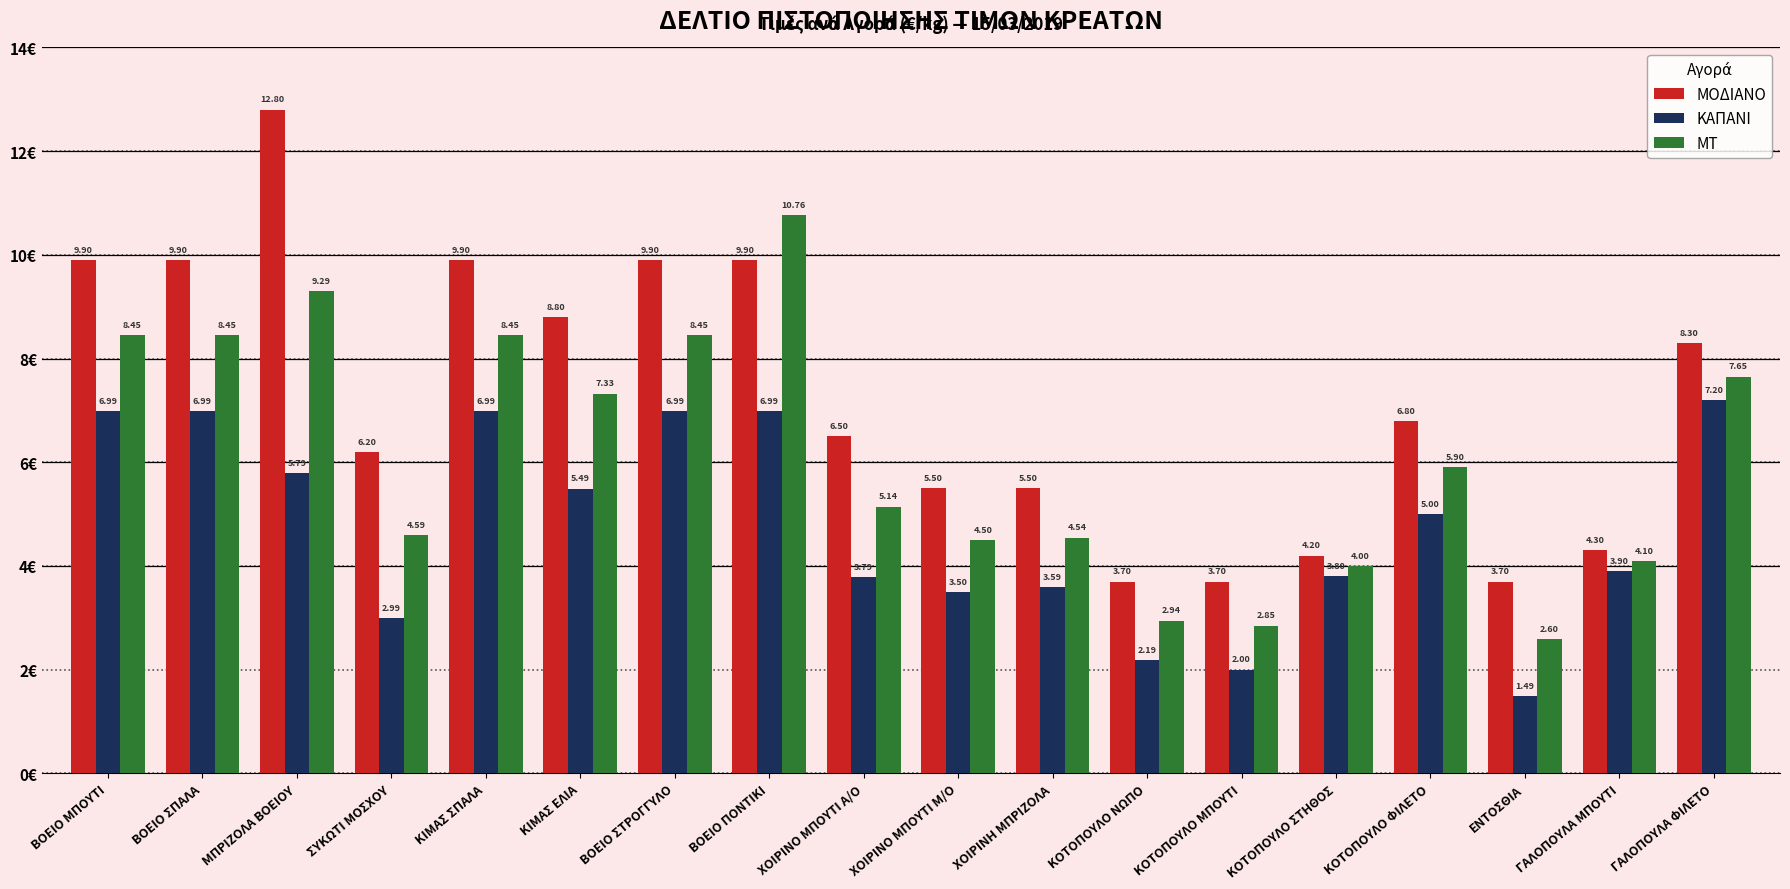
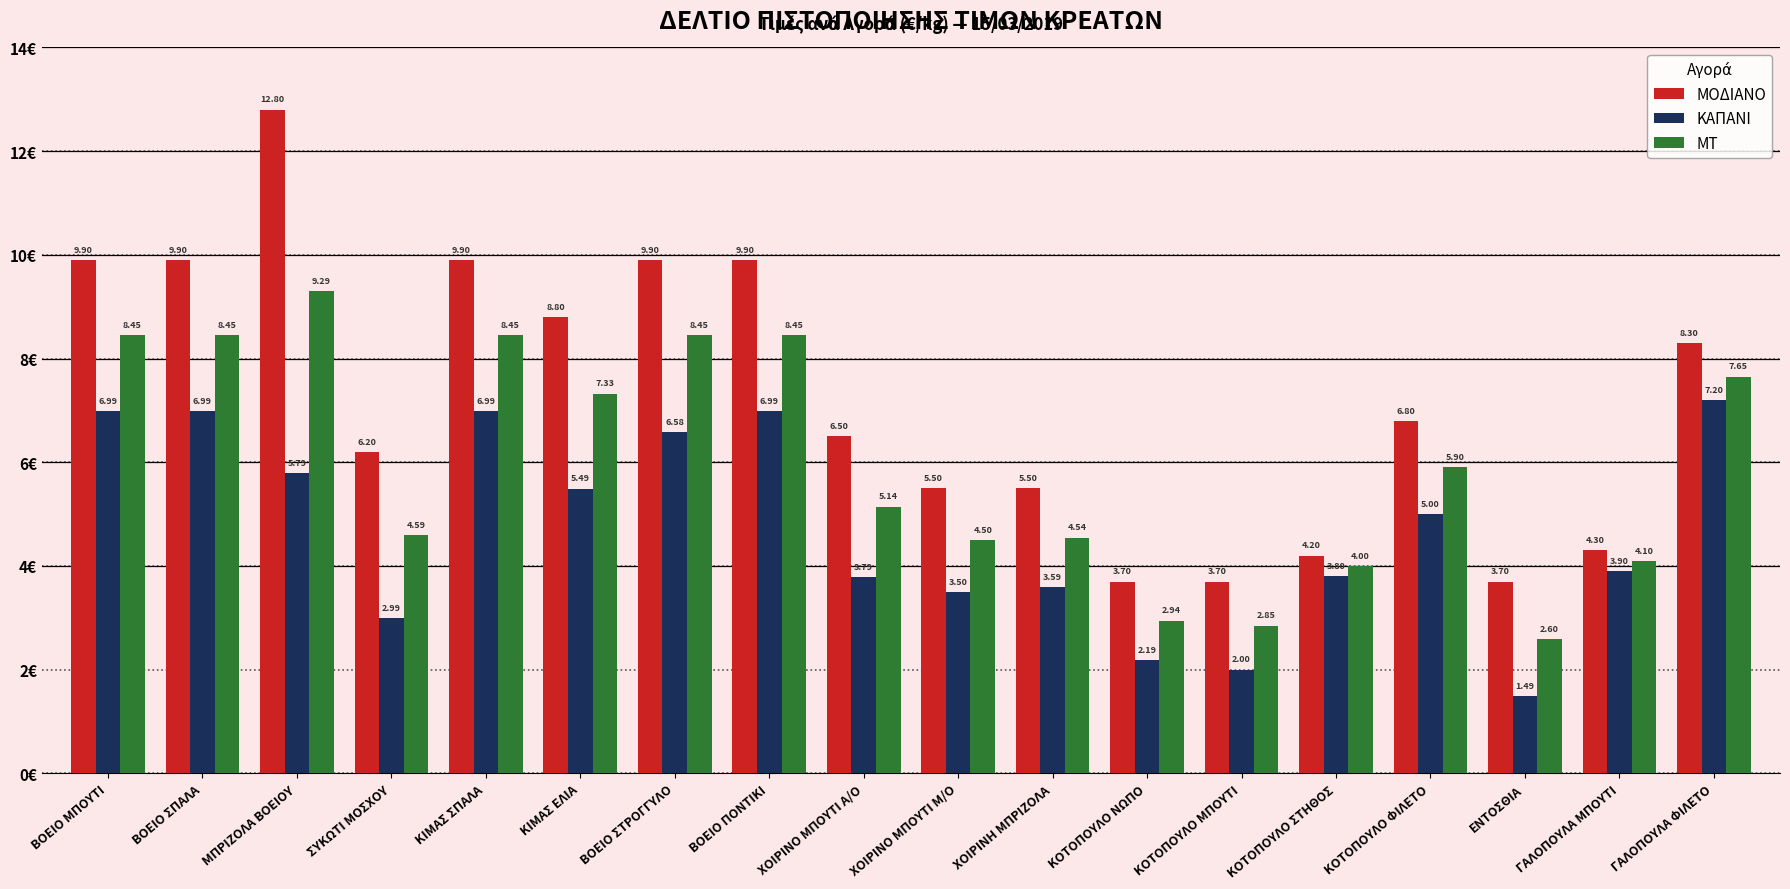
  {
    "ΜΟΔΙΑΝΟ": {
      "ΒΟΕΙΟ ΜΠΟΥΤΙ": 9.90,
      "ΒΟΕΙΟ ΣΠΑΛΑ": 9.90,
      "ΜΠΡΙΖΟΛΑ ΒΟΕΙΟΥ": 12.80,
      "ΣΥΚΩΤΙ ΜΟΣΧΟΥ": 6.20,
      "ΚΙΜΑΣ ΣΠΑΛΑ": 9.90,
      "ΚΙΜΑΣ ΕΛΙΑ": 8.80,
      "ΒΟΕΙΟ ΣΤΡΟΓΓΥΛΟ": 9.90,
      "ΒΟΕΙΟ ΠΟΝΤΙΚΙ": 9.90,
      "ΧΟΙΡΙΝΟ ΜΠΟΥΤΙ Α/Ο": 6.50,
      "ΧΟΙΡΙΝΟ ΜΠΟΥΤΙ Μ/Ο": 5.50,
      "ΧΟΙΡΙΝΗ ΜΠΡΙΖΟΛΑ": 5.50,
      "ΚΟΤΟΠΟΥΛΟ ΝΩΠΟ": 3.70,
      "ΚΟΤΟΠΟΥΛΟ ΜΠΟΥΤΙ": 3.70,
      "ΚΟΤΟΠΟΥΛΟ ΣΤΗΘΟΣ": 4.20,
      "ΚΟΤΟΠΟΥΛΟ ΦΙΛΕΤΟ": 6.80,
      "ΕΝΤΟΣΘΙΑ": 3.70,
      "ΓΑΛΟΠΟΥΛΑ ΜΠΟΥΤΙ": 4.30,
      "ΓΑΛΟΠΟΥΛΑ ΦΙΛΕΤΟ": 8.30
    },
    "ΚΑΠΑΝΙ": {
      "ΒΟΕΙΟ ΜΠΟΥΤΙ": 6.99,
      "ΒΟΕΙΟ ΣΠΑΛΑ": 6.99,
      "ΜΠΡΙΖΟΛΑ ΒΟΕΙΟΥ": 5.79,
      "ΣΥΚΩΤΙ ΜΟΣΧΟΥ": 2.99,
      "ΚΙΜΑΣ ΣΠΑΛΑ": 6.99,
      "ΚΙΜΑΣ ΕΛΙΑ": 5.49,
-     "ΒΟΕΙΟ ΣΤΡΟΓΓΥΛΟ": 6.99,
+     "ΒΟΕΙΟ ΣΤΡΟΓΓΥΛΟ": 6.58,
      "ΒΟΕΙΟ ΠΟΝΤΙΚΙ": 6.99,
      "ΧΟΙΡΙΝΟ ΜΠΟΥΤΙ Α/Ο": 3.79,
      "ΧΟΙΡΙΝΟ ΜΠΟΥΤΙ Μ/Ο": 3.50,
      "ΧΟΙΡΙΝΗ ΜΠΡΙΖΟΛΑ": 3.59,
      "ΚΟΤΟΠΟΥΛΟ ΝΩΠΟ": 2.19,
      "ΚΟΤΟΠΟΥΛΟ ΜΠΟΥΤΙ": 2.00,
      "ΚΟΤΟΠΟΥΛΟ ΣΤΗΘΟΣ": 3.80,
      "ΚΟΤΟΠΟΥΛΟ ΦΙΛΕΤΟ": 5.00,
      "ΕΝΤΟΣΘΙΑ": 1.49,
      "ΓΑΛΟΠΟΥΛΑ ΜΠΟΥΤΙ": 3.90,
      "ΓΑΛΟΠΟΥΛΑ ΦΙΛΕΤΟ": 7.20
    },
    "ΜΤ": {
      "ΒΟΕΙΟ ΜΠΟΥΤΙ": 8.45,
      "ΒΟΕΙΟ ΣΠΑΛΑ": 8.45,
      "ΜΠΡΙΖΟΛΑ ΒΟΕΙΟΥ": 9.29,
      "ΣΥΚΩΤΙ ΜΟΣΧΟΥ": 4.59,
      "ΚΙΜΑΣ ΣΠΑΛΑ": 8.45,
      "ΚΙΜΑΣ ΕΛΙΑ": 7.33,
      "ΒΟΕΙΟ ΣΤΡΟΓΓΥΛΟ": 8.45,
-     "ΒΟΕΙΟ ΠΟΝΤΙΚΙ": 10.76,
+     "ΒΟΕΙΟ ΠΟΝΤΙΚΙ": 8.45,
      "ΧΟΙΡΙΝΟ ΜΠΟΥΤΙ Α/Ο": 5.14,
      "ΧΟΙΡΙΝΟ ΜΠΟΥΤΙ Μ/Ο": 4.50,
      "ΧΟΙΡΙΝΗ ΜΠΡΙΖΟΛΑ": 4.54,
      "ΚΟΤΟΠΟΥΛΟ ΝΩΠΟ": 2.94,
      "ΚΟΤΟΠΟΥΛΟ ΜΠΟΥΤΙ": 2.85,
      "ΚΟΤΟΠΟΥΛΟ ΣΤΗΘΟΣ": 4.00,
      "ΚΟΤΟΠΟΥΛΟ ΦΙΛΕΤΟ": 5.90,
      "ΕΝΤΟΣΘΙΑ": 2.60,
      "ΓΑΛΟΠΟΥΛΑ ΜΠΟΥΤΙ": 4.10,
      "ΓΑΛΟΠΟΥΛΑ ΦΙΛΕΤΟ": 7.65
    }
  }
